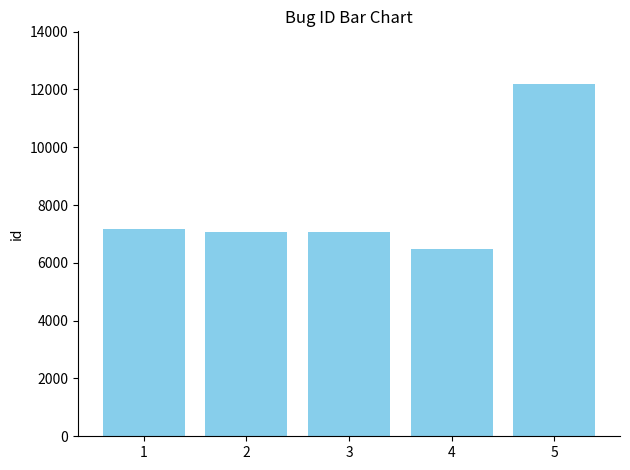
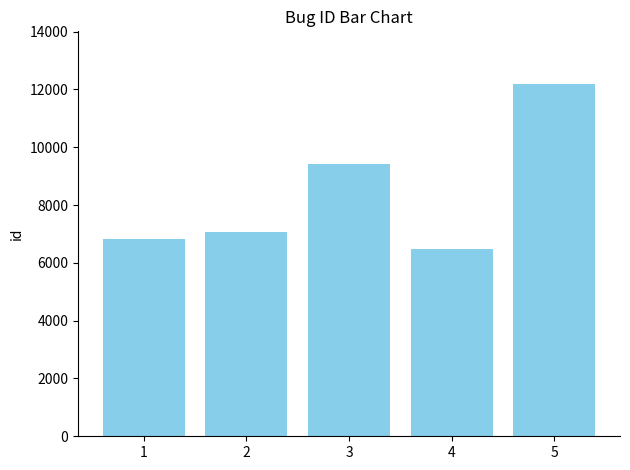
  {
-   "1": 7200,
+   "1": 6800,
    "2": 7100,
-   "3": 7100,
+   "3": 9400,
    "4": 6500,
    "5": 12200
  }
